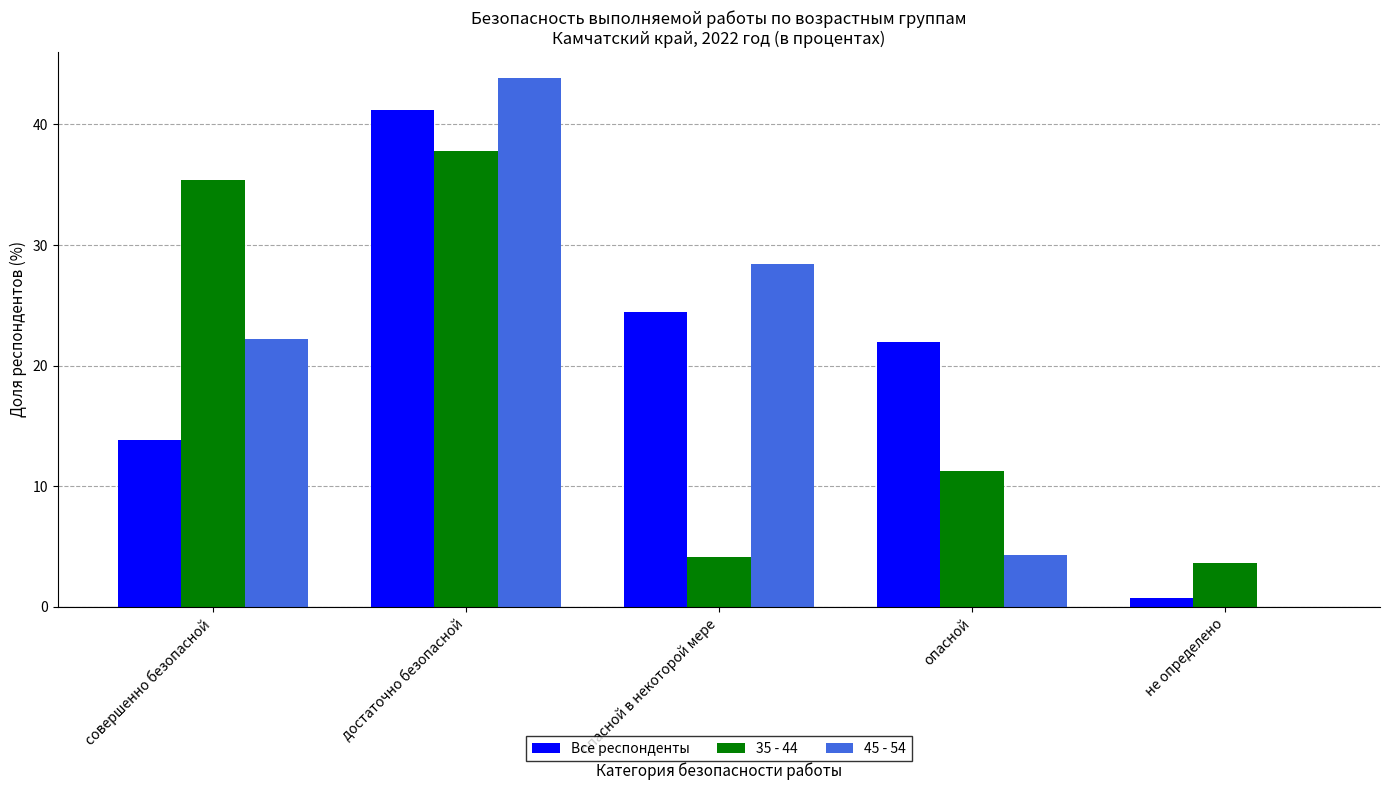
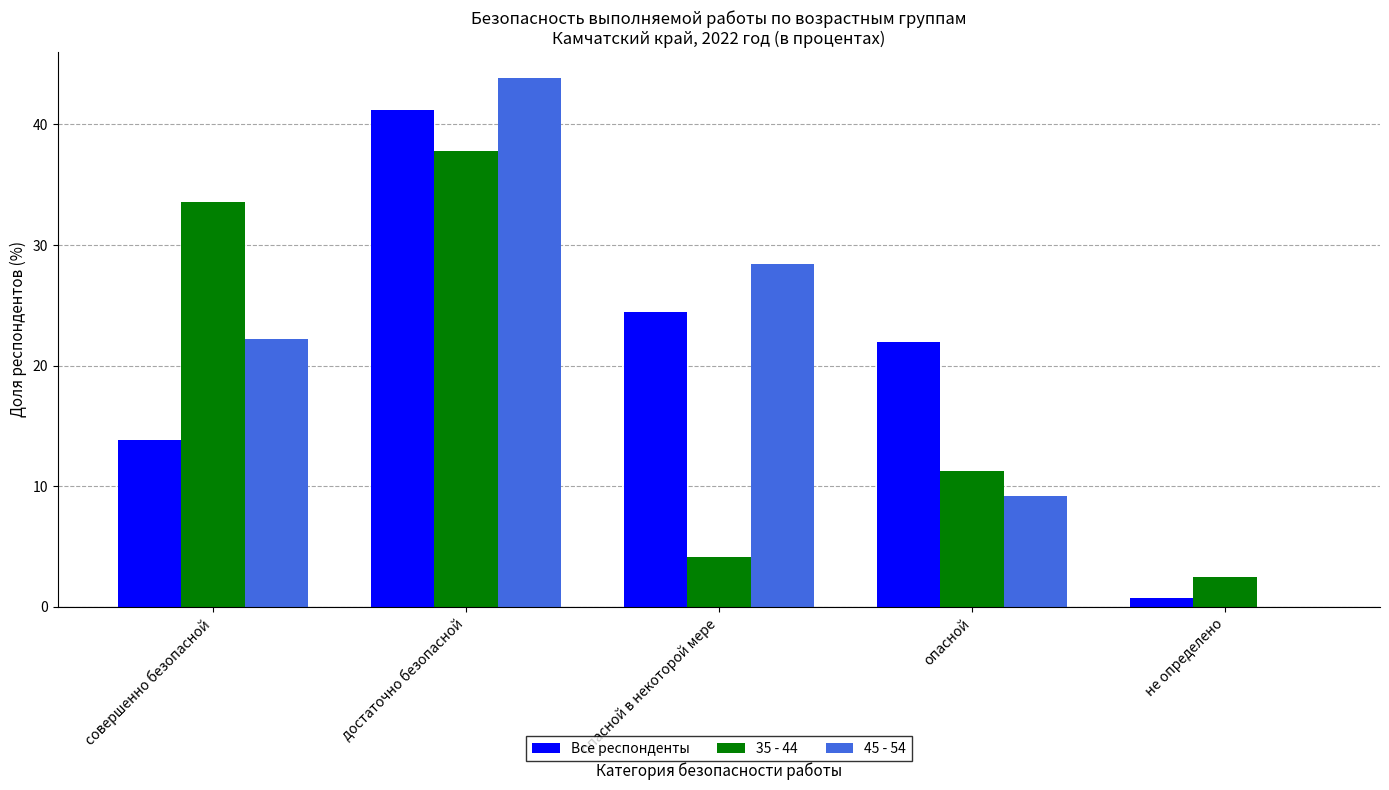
  {
    "Все респонденты": {
      "совершенно безопасной": 13.9,
      "достаточно безопасной": 41.2,
      "опасной в некоторой мере": 24.4,
      "опасной": 21.9,
      "не определено": 0.7
    },
    "35 - 44": {
-     "совершенно безопасной": 35.4,
+     "совершенно безопасной": 33.5,
      "достаточно безопасной": 37.8,
      "опасной в некоторой мере": 4.2,
      "опасной": 11.3,
-     "не определено": 3.7
+     "не определено": 2.5
    },
    "45 - 54": {
      "совершенно безопасной": 22.2,
      "достаточно безопасной": 43.8,
      "опасной в некоторой мере": 28.4,
-     "опасной": 4.3,
+     "опасной": 9.2,
      "не определено": 0.0
    }
  }
